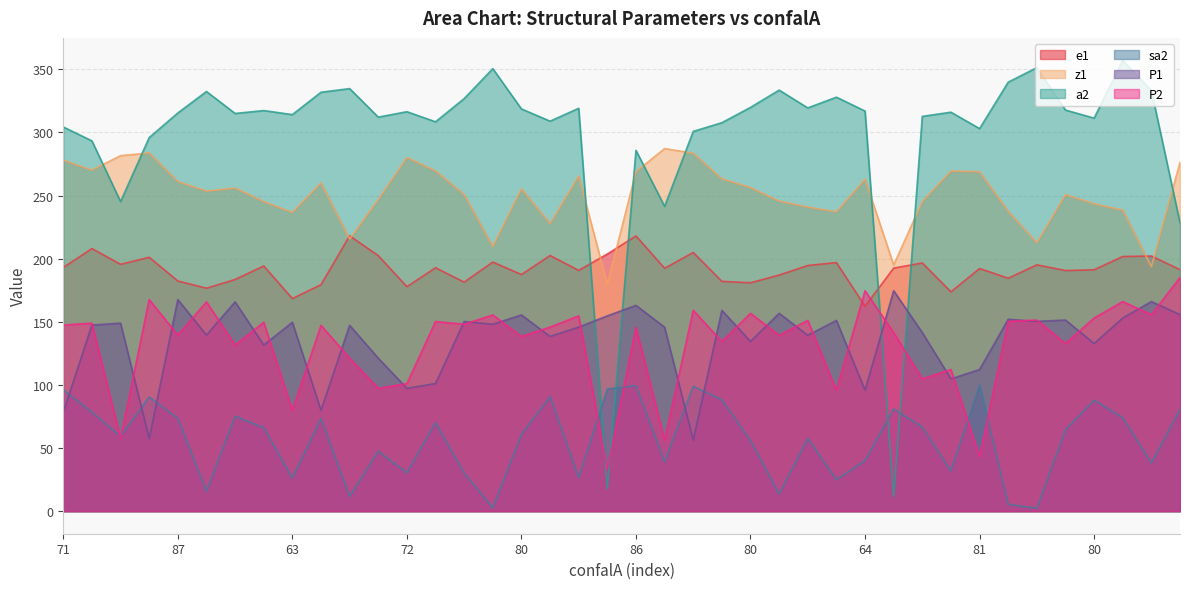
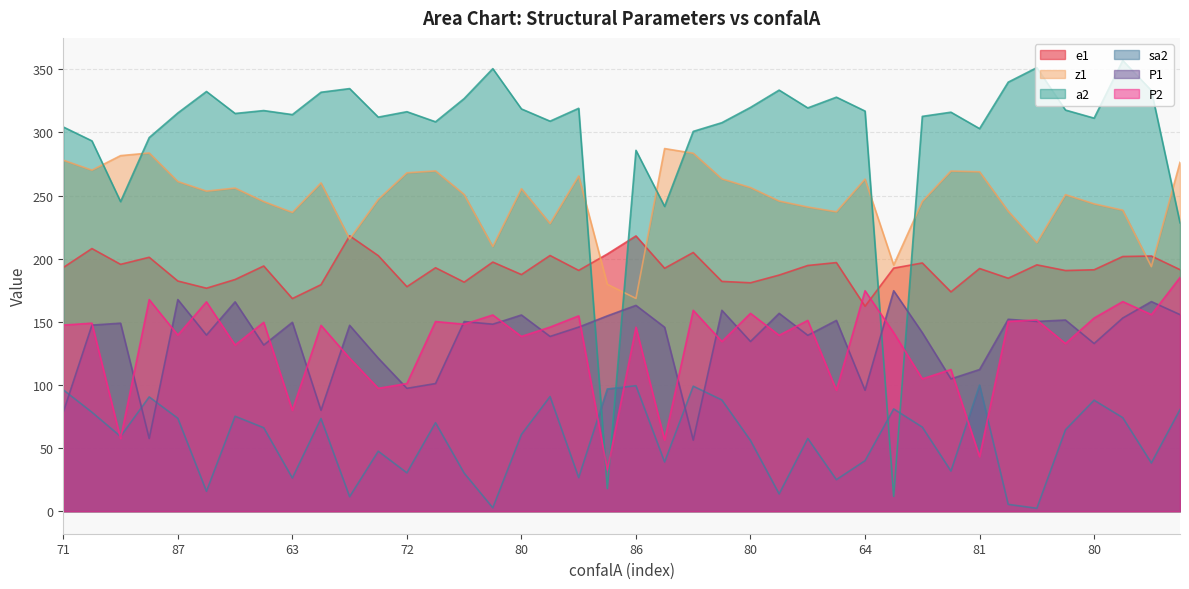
  {
    "e1": {
      "71": 193,
      "87": 182,
      "63": 168,
      "72": 178,
      "86": 218,
      "64": 162,
      "81": 192
    },
    "z1": {
      "71": 278,
      "87": 261,
      "63": 237,
-     "72": 280,
-     "86": 269,
+     "72": 268,
+     "86": 169,
      "64": 263,
      "81": 269
    },
    "P2": {
      "71": 147,
      "87": 140,
      "63": 80,
      "72": 101,
      "86": 146,
      "64": 175,
      "81": 43
    }
  }
